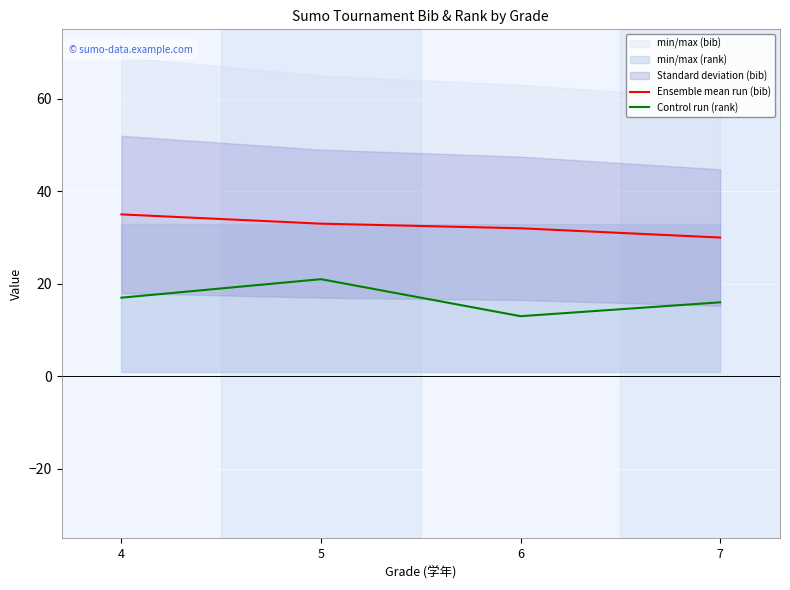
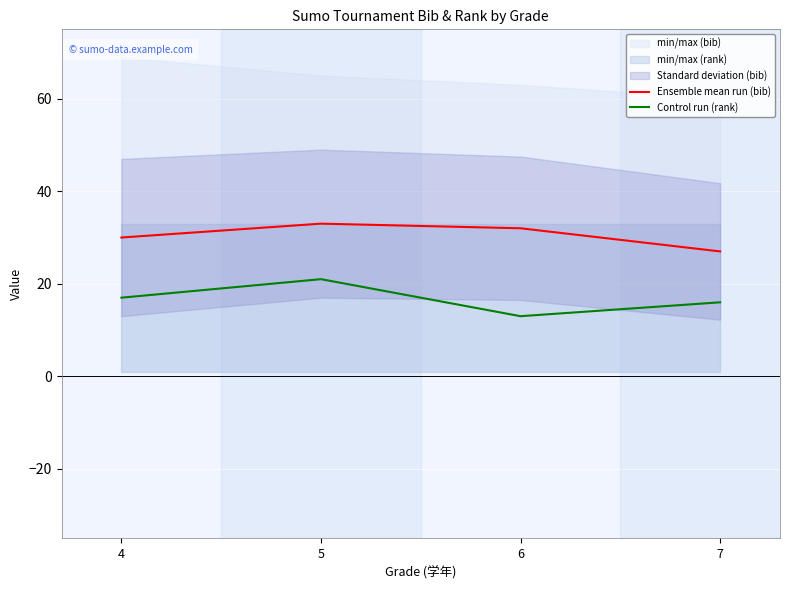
  {
    "Ensemble mean run (bib)": {
-     "4": 35,
+     "4": 30,
      "6": 32,
-     "7": 30
+     "7": 27
    },
    "Control run (rank)": {
      "4": 17,
      "5": 21,
      "6": 13,
      "7": 16
    }
  }
